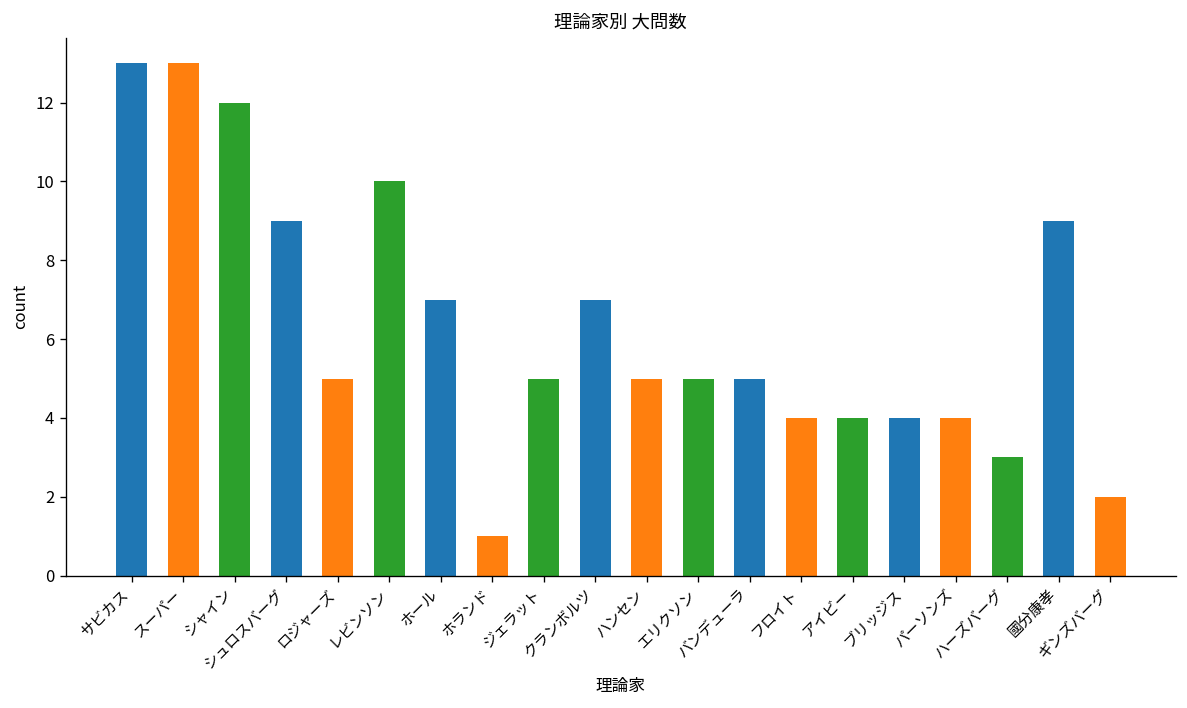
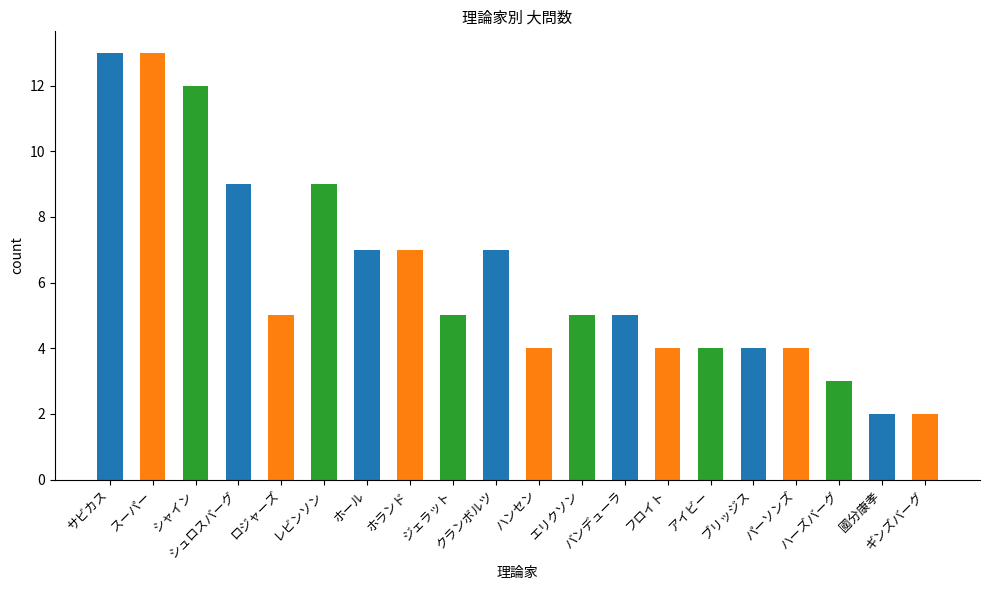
  {
    "サビカス": 13,
    "スーパー": 13,
    "シャイン": 12,
    "シュロスバーグ": 9,
    "ロジャーズ": 5,
-   "レビンソン": 10,
+   "レビンソン": 9,
    "ホール": 7,
-   "ホランド": 1,
+   "ホランド": 7,
    "ジェラット": 5,
    "クランボルツ": 7,
-   "ハンセン": 5,
+   "ハンセン": 4,
    "エリクソン": 5,
    "バンデューラ": 5,
    "フロイト": 4,
    "アイビー": 4,
    "ブリッジス": 4,
    "パーソンズ": 4,
    "ハーズバーグ": 3,
-   "國分康孝": 9,
+   "國分康孝": 2,
    "ギンズバーグ": 2
  }
